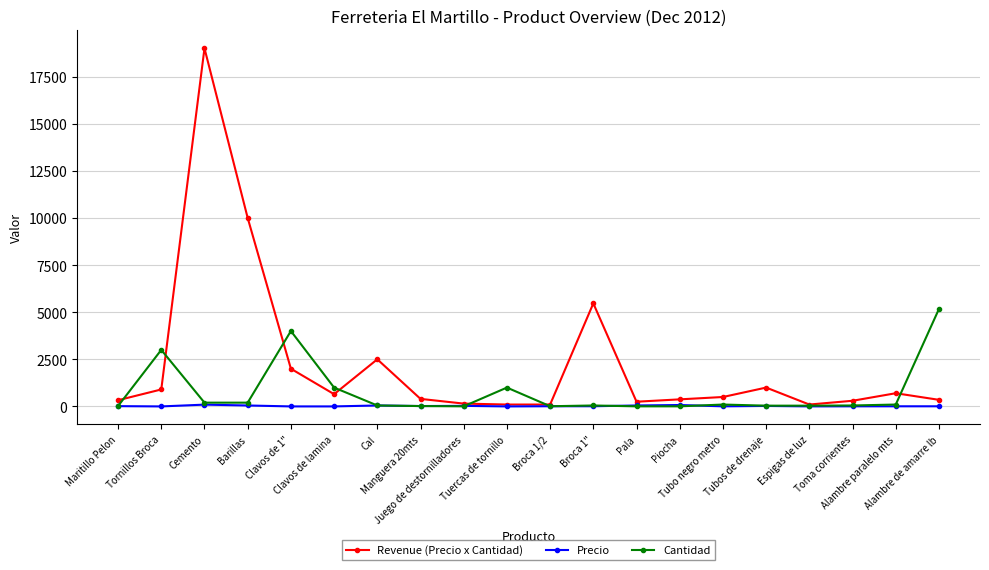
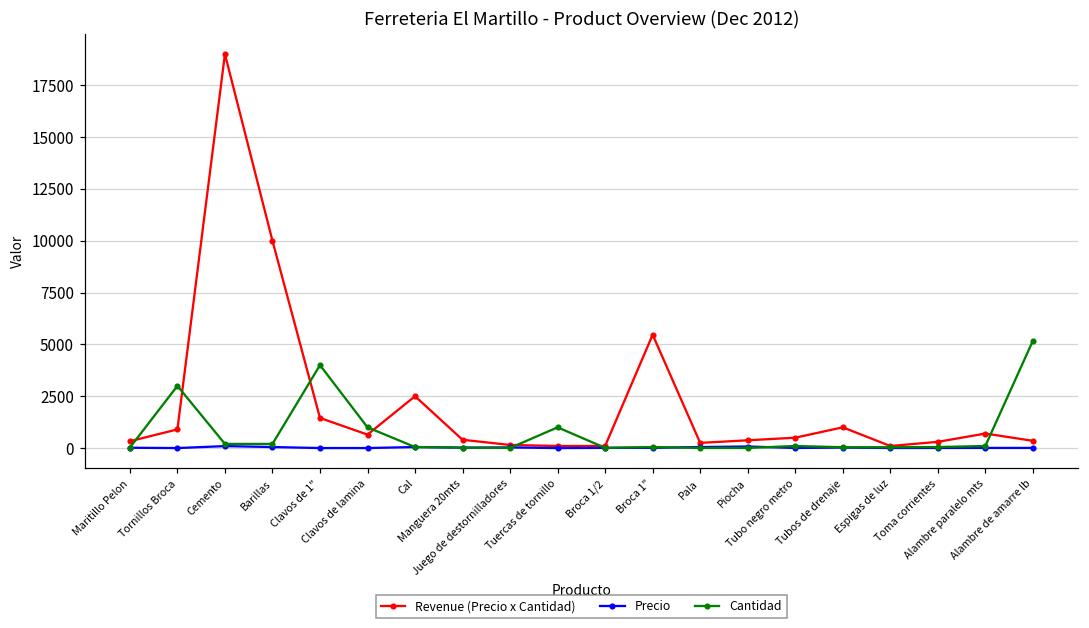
  {
    "Revenue (Precio x Cantidad)": {
      "Maritillo Pelon": 300,
      "Tornillos Broca": 900,
      "Cemento": 19000,
      "Barillas": 10000,
-     "Clavos de 1\"": 2000,
+     "Clavos de 1\"": 1500,
      "Clavos de lamina": 700,
      "Cal": 2500,
      "Manguera 20mts": 400,
      "Broca 1\"": 5500,
      "Pala": 300,
      "Piocha": 400,
      "Tubo negro metro": 500,
      "Tubos de drenaje": 1000,
      "Toma corrientes": 300,
      "Alambre paralelo mts": 700,
      "Alambre de amarre lb": 400
    },
    "Precio": {
      "Tornillos Broca": 0,
      "Barillas": 100,
      "Clavos de 1\"": 0,
      "Clavos de lamina": 0,
      "Alambre de amarre lb": 0
    },
    "Cantidad": {
      "Tornillos Broca": 3000,
      "Barillas": 200,
      "Clavos de 1\"": 4000,
      "Clavos de lamina": 1000,
      "Tuercas de tornillo": 1000,
      "Alambre de amarre lb": 5200
    }
  }
